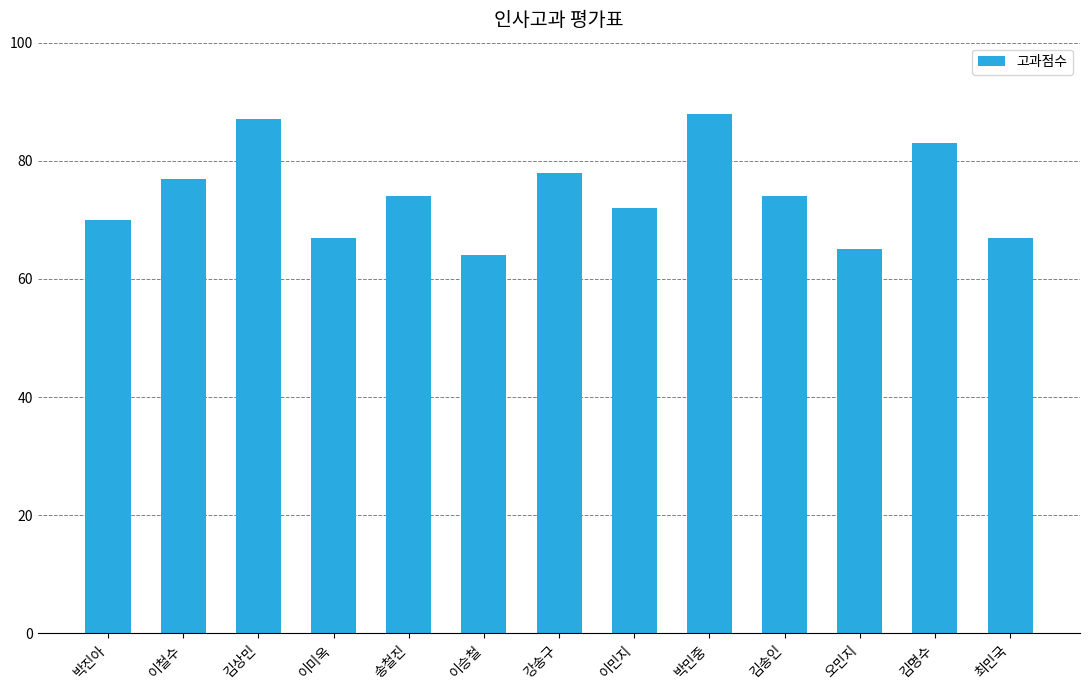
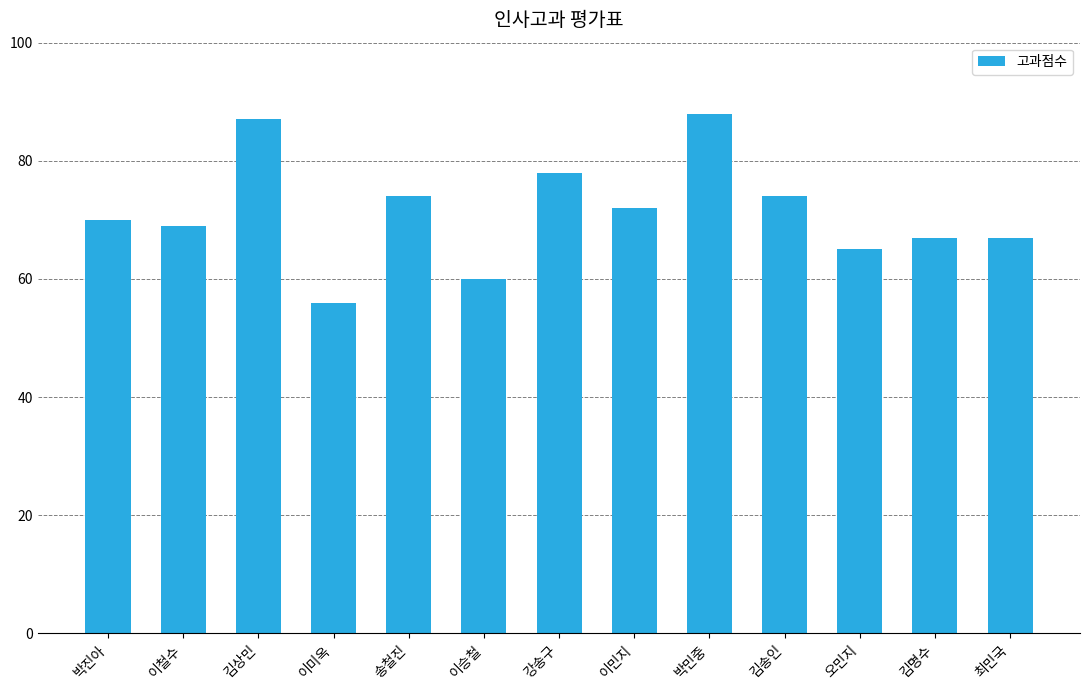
  {
    "박진아": 70,
-   "이철수": 77,
+   "이철수": 69,
    "김상민": 87,
-   "이미옥": 67,
+   "이미옥": 56,
    "송철진": 74,
-   "이승철": 64,
+   "이승철": 60,
    "강송구": 78,
    "이민지": 72,
    "박민중": 88,
    "김송인": 74,
    "오민지": 65,
-   "김명수": 83,
+   "김명수": 67,
    "최민국": 67
  }
